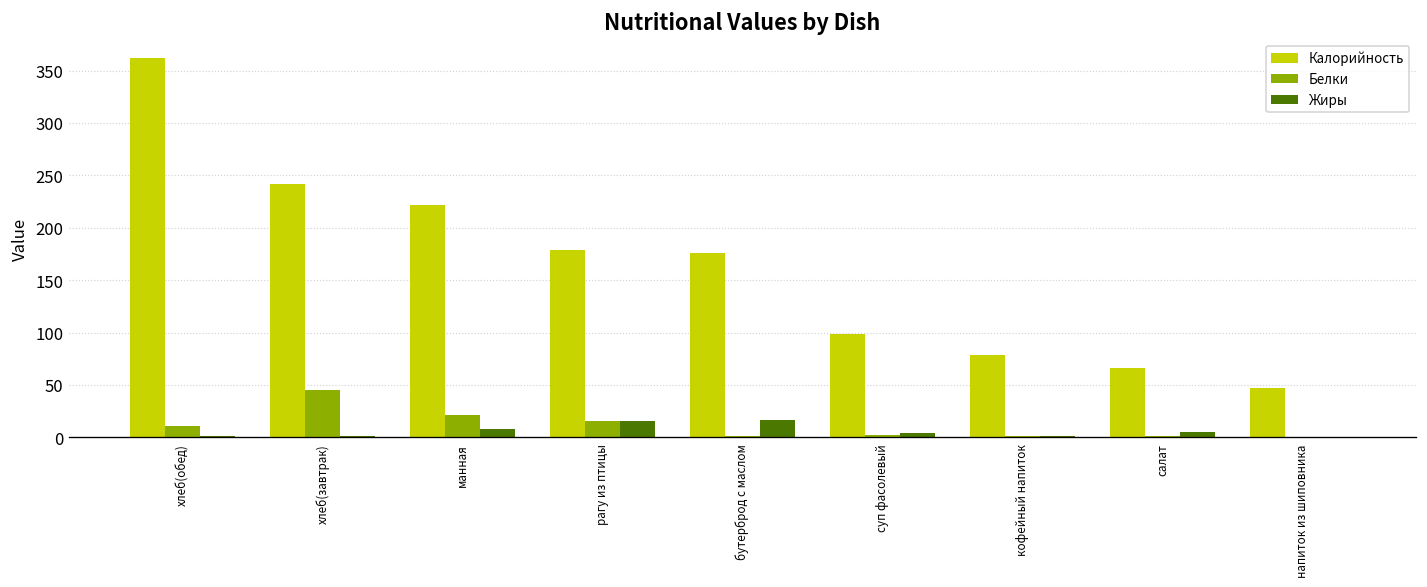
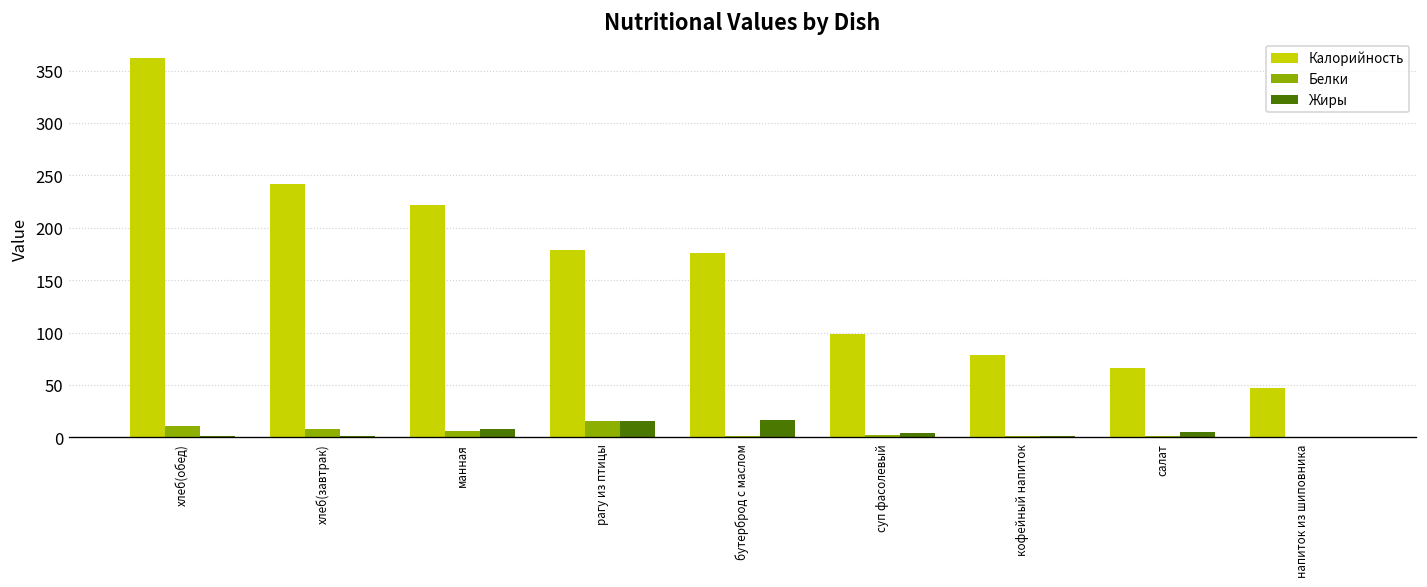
  {
    "Калорийность": {
      "хлеб(обед)": 360,
      "хлеб(завтрак)": 240,
      "манная": 220,
      "рагу из птицы": 180,
      "бутерброд с маслом": 180,
      "суп фасолевый": 100,
      "кофейный напиток": 80,
      "салат": 70,
      "напиток из шиповника": 50
    },
    "Белки": {
      "хлеб(обед)": 10,
-     "хлеб(завтрак)": 50,
-     "манная": 20,
+     "хлеб(завтрак)": 10,
+     "манная": 10,
      "рагу из птицы": 20
    },
    "Жиры": {
      "манная": 10,
      "рагу из птицы": 20,
      "бутерброд с маслом": 20,
      "суп фасолевый": 0,
      "салат": 10
    }
  }
